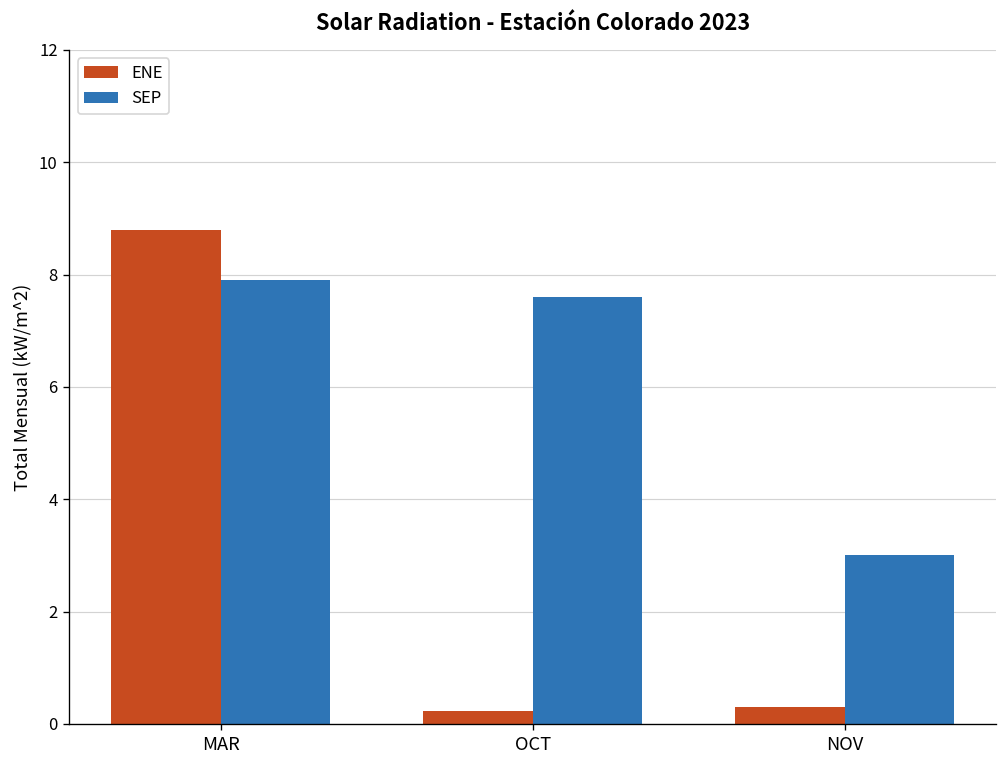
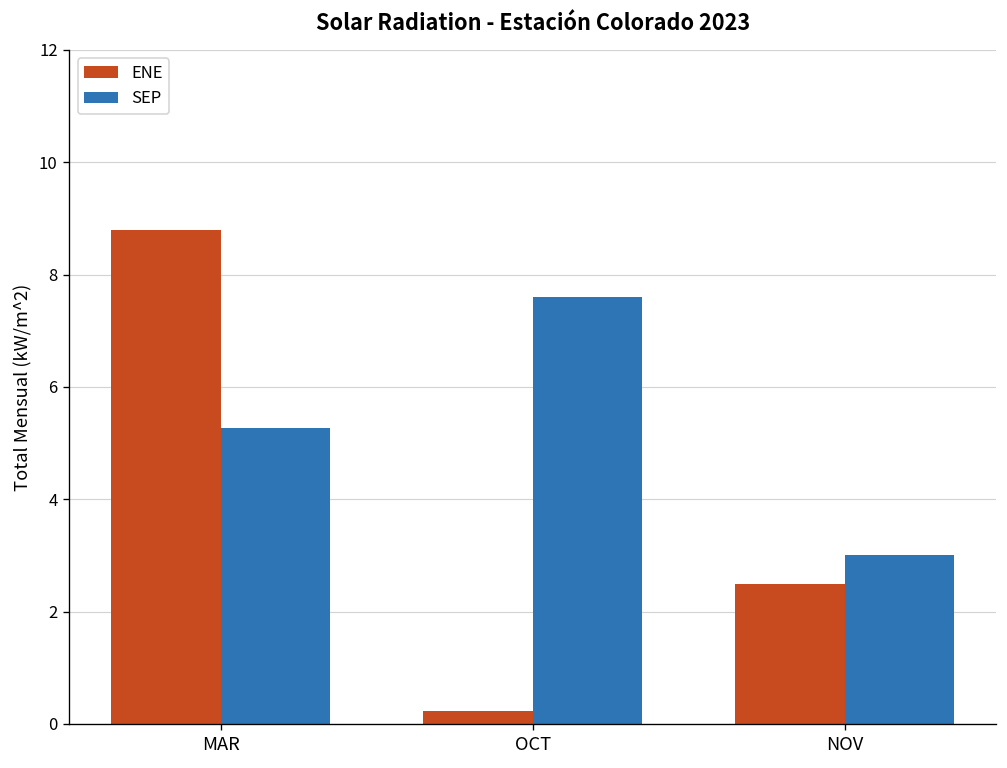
  {
    "ENE": {
      "MAR": 8.8,
      "OCT": 0.2,
-     "NOV": 0.3
+     "NOV": 2.5
    },
    "SEP": {
-     "MAR": 7.9,
+     "MAR": 5.3,
      "OCT": 7.6,
      "NOV": 3.0
    }
  }
